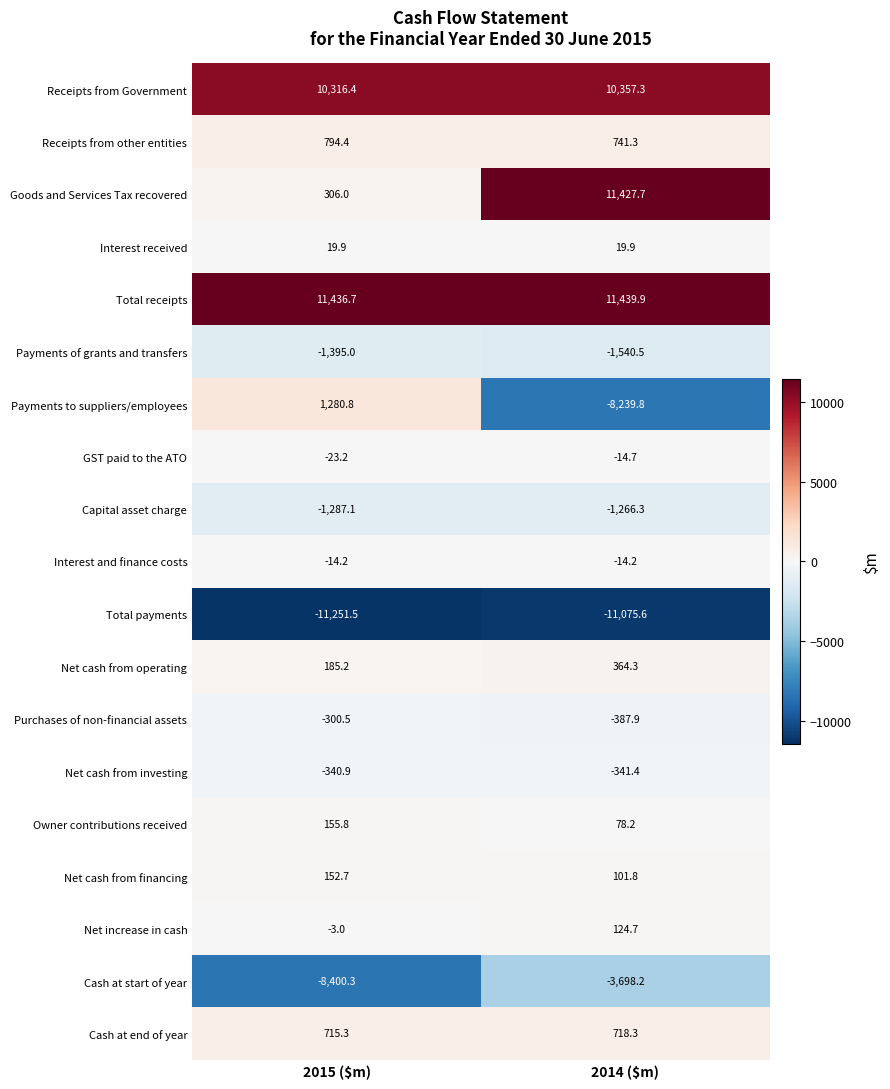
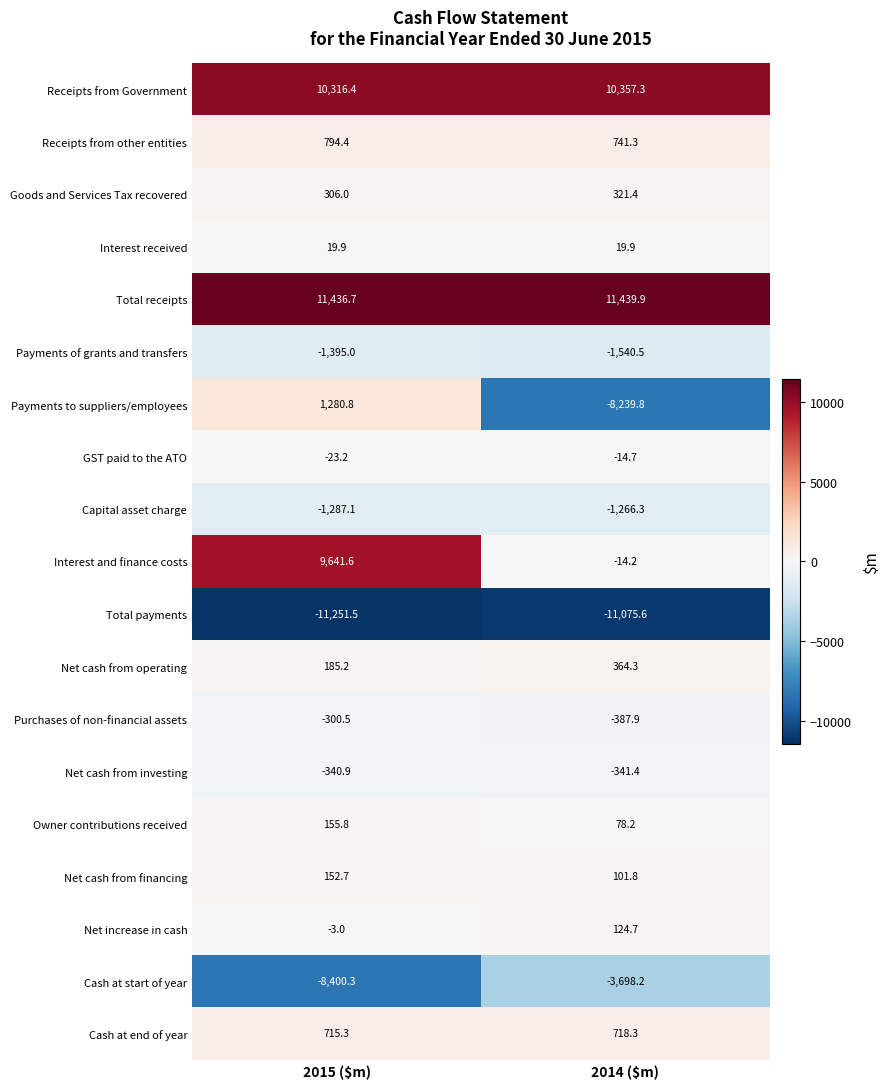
  {
    "Receipts from Government": {
      "2015 ($m)": "10,316.4",
      "2014 ($m)": "10,357.3"
    },
    "Receipts from other entities": {
      "2015 ($m)": "794.4",
      "2014 ($m)": "741.3"
    },
    "Goods and Services Tax recovered": {
      "2015 ($m)": "306.0",
-     "2014 ($m)": "11,427.7"
+     "2014 ($m)": "321.4"
    },
    "Interest received": {
      "2015 ($m)": "19.9",
      "2014 ($m)": "19.9"
    },
    "Total receipts": {
      "2015 ($m)": "11,436.7",
      "2014 ($m)": "11,439.9"
    },
    "Payments of grants and transfers": {
      "2015 ($m)": "-1,395.0",
      "2014 ($m)": "-1,540.5"
    },
    "Payments to suppliers/employees": {
      "2015 ($m)": "1,280.8",
      "2014 ($m)": "-8,239.8"
    },
    "GST paid to the ATO": {
      "2015 ($m)": "-23.2",
      "2014 ($m)": "-14.7"
    },
    "Capital asset charge": {
      "2015 ($m)": "-1,287.1",
      "2014 ($m)": "-1,266.3"
    },
    "Interest and finance costs": {
-     "2015 ($m)": "-14.2",
+     "2015 ($m)": "9,641.6",
      "2014 ($m)": "-14.2"
    },
    "Total payments": {
      "2015 ($m)": "-11,251.5",
      "2014 ($m)": "-11,075.6"
    },
    "Net cash from operating": {
      "2015 ($m)": "185.2",
      "2014 ($m)": "364.3"
    },
    "Purchases of non-financial assets": {
      "2015 ($m)": "-300.5",
      "2014 ($m)": "-387.9"
    },
    "Net cash from investing": {
      "2015 ($m)": "-340.9",
      "2014 ($m)": "-341.4"
    },
    "Owner contributions received": {
      "2015 ($m)": "155.8",
      "2014 ($m)": "78.2"
    },
    "Net cash from financing": {
      "2015 ($m)": "152.7",
      "2014 ($m)": "101.8"
    },
    "Net increase in cash": {
      "2015 ($m)": "-3.0",
      "2014 ($m)": "124.7"
    },
    "Cash at start of year": {
      "2015 ($m)": "-8,400.3",
      "2014 ($m)": "-3,698.2"
    },
    "Cash at end of year": {
      "2015 ($m)": "715.3",
      "2014 ($m)": "718.3"
    }
  }
